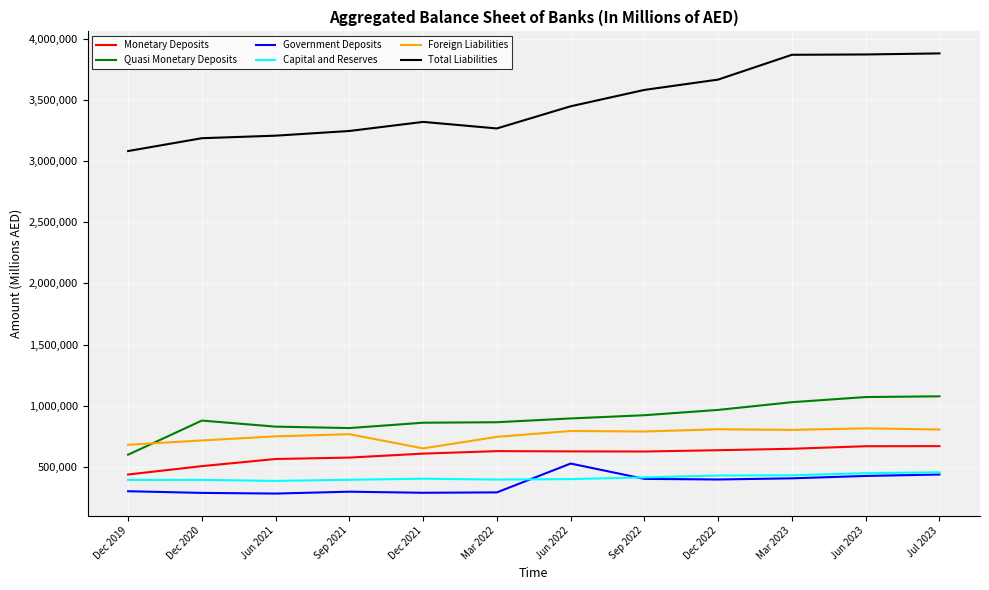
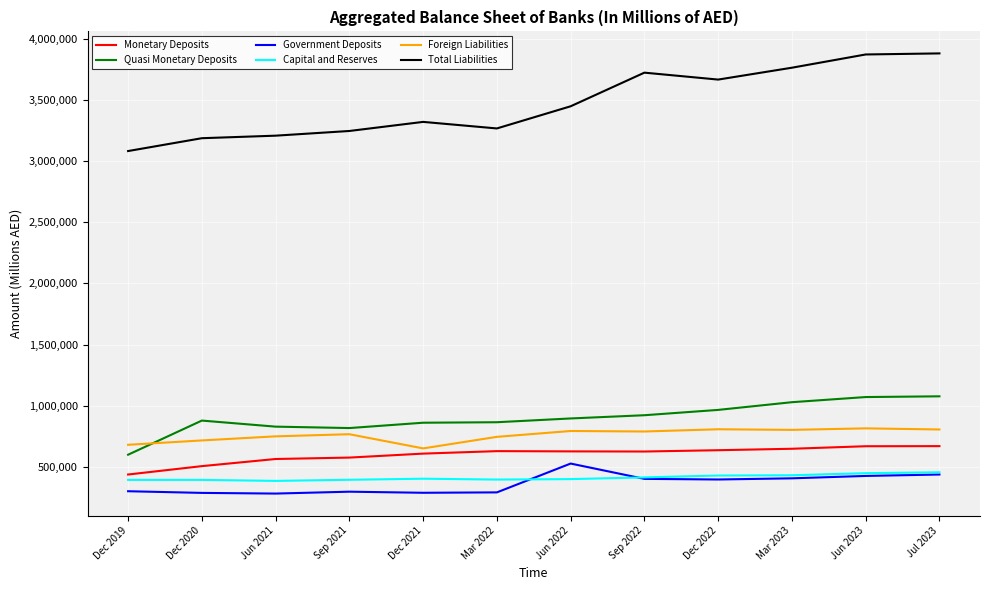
  {
    "Monetary Deposits": {
      "Dec 2019": "440,000",
      "Dec 2020": "510,000",
      "Jun 2021": "560,000",
      "Sep 2021": "580,000",
      "Dec 2021": "610,000",
      "Mar 2022": "630,000",
      "Jun 2022": "630,000",
      "Sep 2022": "620,000",
      "Dec 2022": "640,000",
      "Mar 2023": "650,000",
      "Jun 2023": "670,000",
      "Jul 2023": "670,000"
    },
    "Quasi Monetary Deposits": {
      "Dec 2019": "600,000",
      "Dec 2020": "880,000",
      "Jun 2021": "830,000",
      "Sep 2021": "820,000",
      "Dec 2021": "860,000",
      "Mar 2022": "860,000",
      "Jun 2022": "900,000",
      "Sep 2022": "920,000",
      "Dec 2022": "970,000",
      "Mar 2023": "1,030,000",
      "Jun 2023": "1,070,000",
      "Jul 2023": "1,080,000"
    },
    "Government Deposits": {
      "Dec 2019": "300,000",
      "Dec 2020": "290,000",
      "Jun 2021": "280,000",
      "Sep 2021": "300,000",
      "Dec 2021": "290,000",
      "Mar 2022": "290,000",
      "Jun 2022": "530,000",
      "Dec 2022": "400,000",
      "Mar 2023": "410,000",
      "Jun 2023": "430,000"
    },
    "Capital and Reserves": {
      "Dec 2019": "390,000",
      "Dec 2020": "390,000",
      "Jun 2021": "380,000",
      "Sep 2021": "390,000",
      "Dec 2021": "400,000",
      "Mar 2022": "400,000",
      "Jun 2022": "400,000",
      "Dec 2022": "430,000",
      "Mar 2023": "430,000",
      "Jun 2023": "450,000"
    },
    "Foreign Liabilities": {
      "Dec 2019": "680,000",
      "Dec 2020": "720,000",
      "Jun 2021": "750,000",
      "Sep 2021": "770,000",
      "Dec 2021": "650,000",
      "Mar 2022": "740,000",
      "Jun 2022": "790,000",
      "Sep 2022": "790,000",
      "Dec 2022": "810,000",
      "Mar 2023": "800,000",
      "Jun 2023": "810,000",
      "Jul 2023": "810,000"
    },
    "Total Liabilities": {
      "Dec 2019": "3,080,000",
      "Dec 2020": "3,190,000",
      "Jun 2021": "3,210,000",
      "Sep 2021": "3,250,000",
      "Dec 2021": "3,320,000",
      "Mar 2022": "3,270,000",
      "Jun 2022": "3,450,000",
-     "Sep 2022": "3,580,000",
+     "Sep 2022": "3,720,000",
      "Dec 2022": "3,670,000",
-     "Mar 2023": "3,870,000",
+     "Mar 2023": "3,760,000",
      "Jun 2023": "3,870,000",
      "Jul 2023": "3,880,000"
    }
  }
